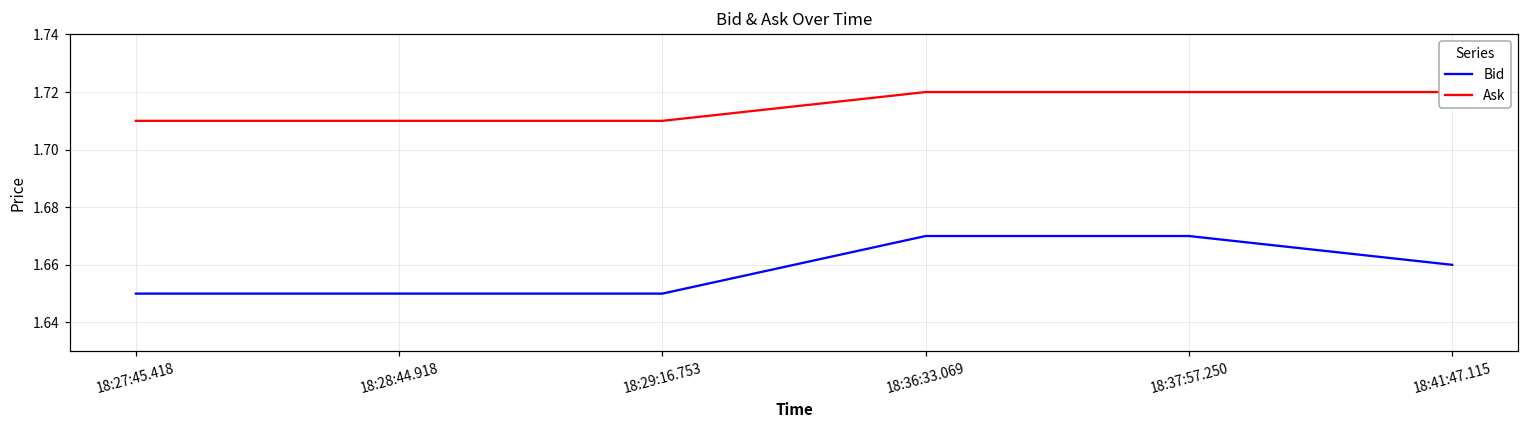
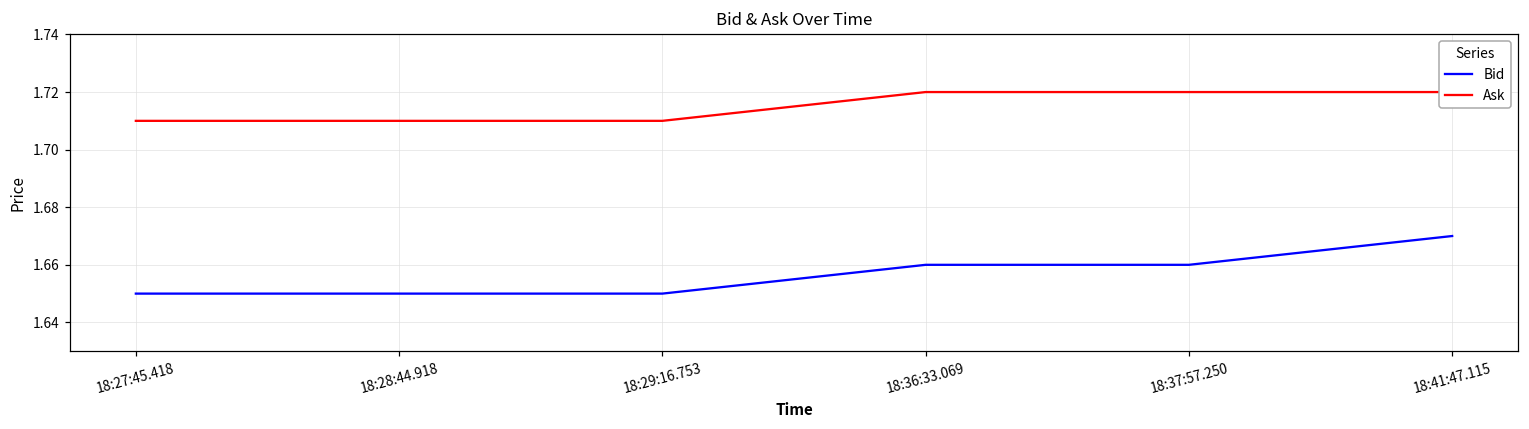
  {
    "Bid": {
      "18:27:45.418": 1.65,
      "18:28:44.918": 1.65,
      "18:29:16.753": 1.65,
-     "18:36:33.069": 1.67,
-     "18:37:57.250": 1.67,
-     "18:41:47.115": 1.66
+     "18:36:33.069": 1.66,
+     "18:37:57.250": 1.66,
+     "18:41:47.115": 1.67
    },
    "Ask": {
      "18:27:45.418": 1.71,
      "18:28:44.918": 1.71,
      "18:29:16.753": 1.71,
      "18:36:33.069": 1.72,
      "18:37:57.250": 1.72
    }
  }
